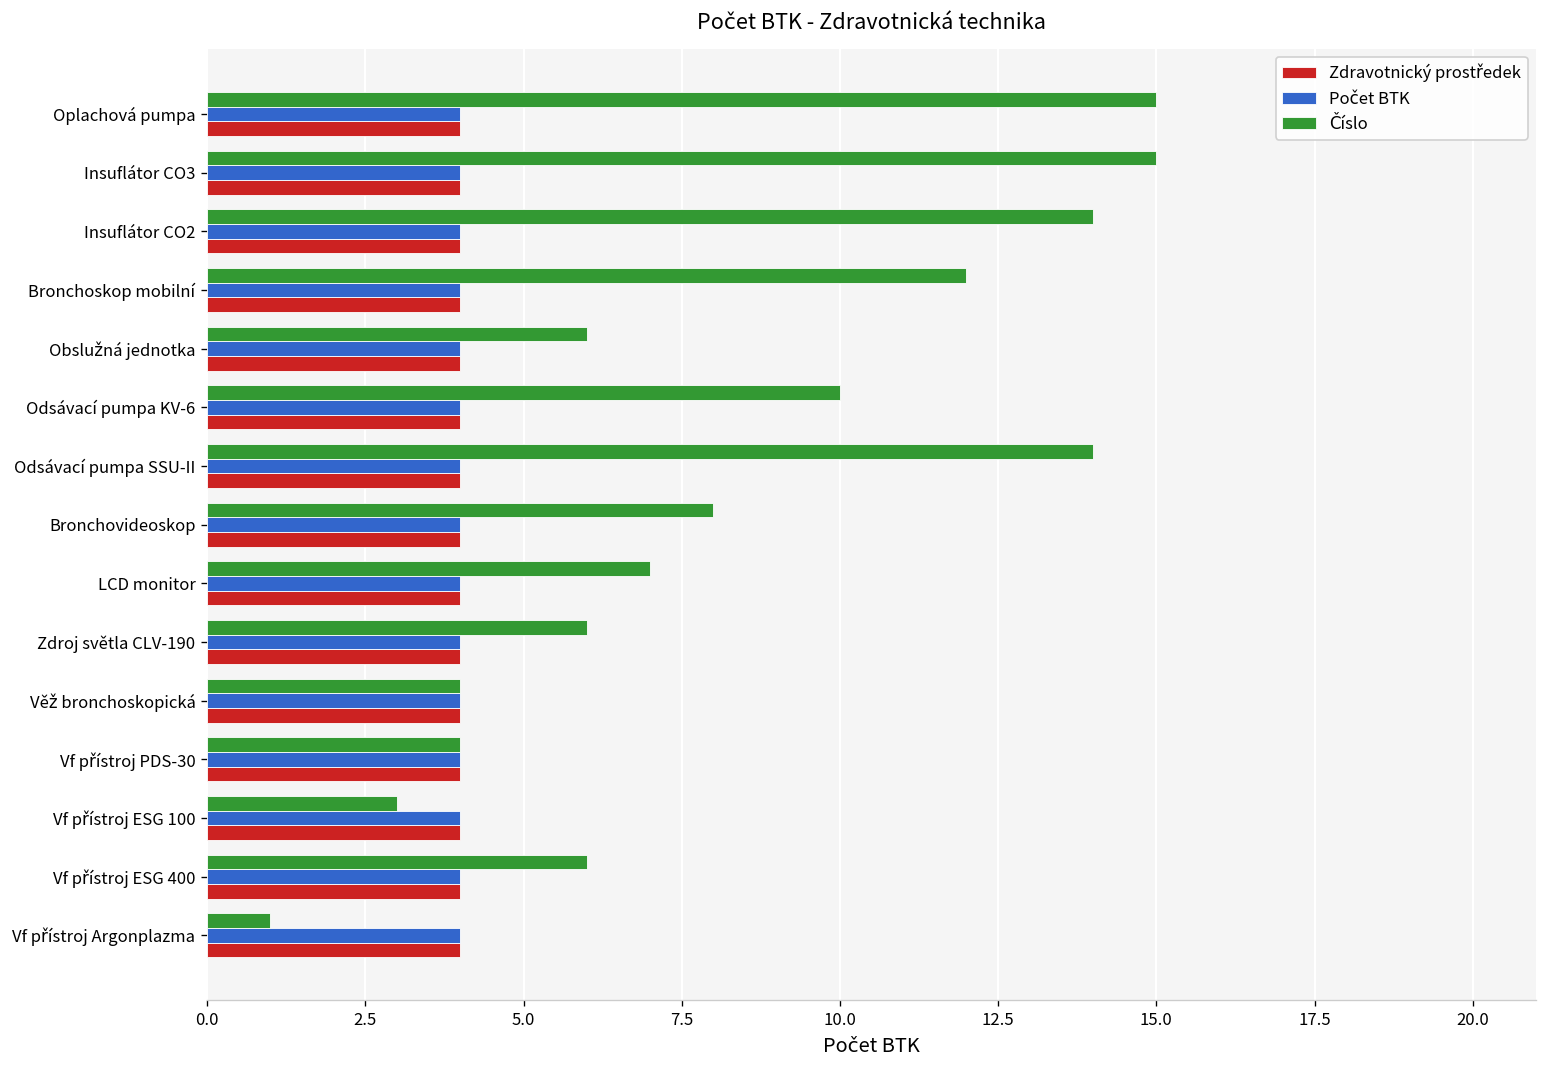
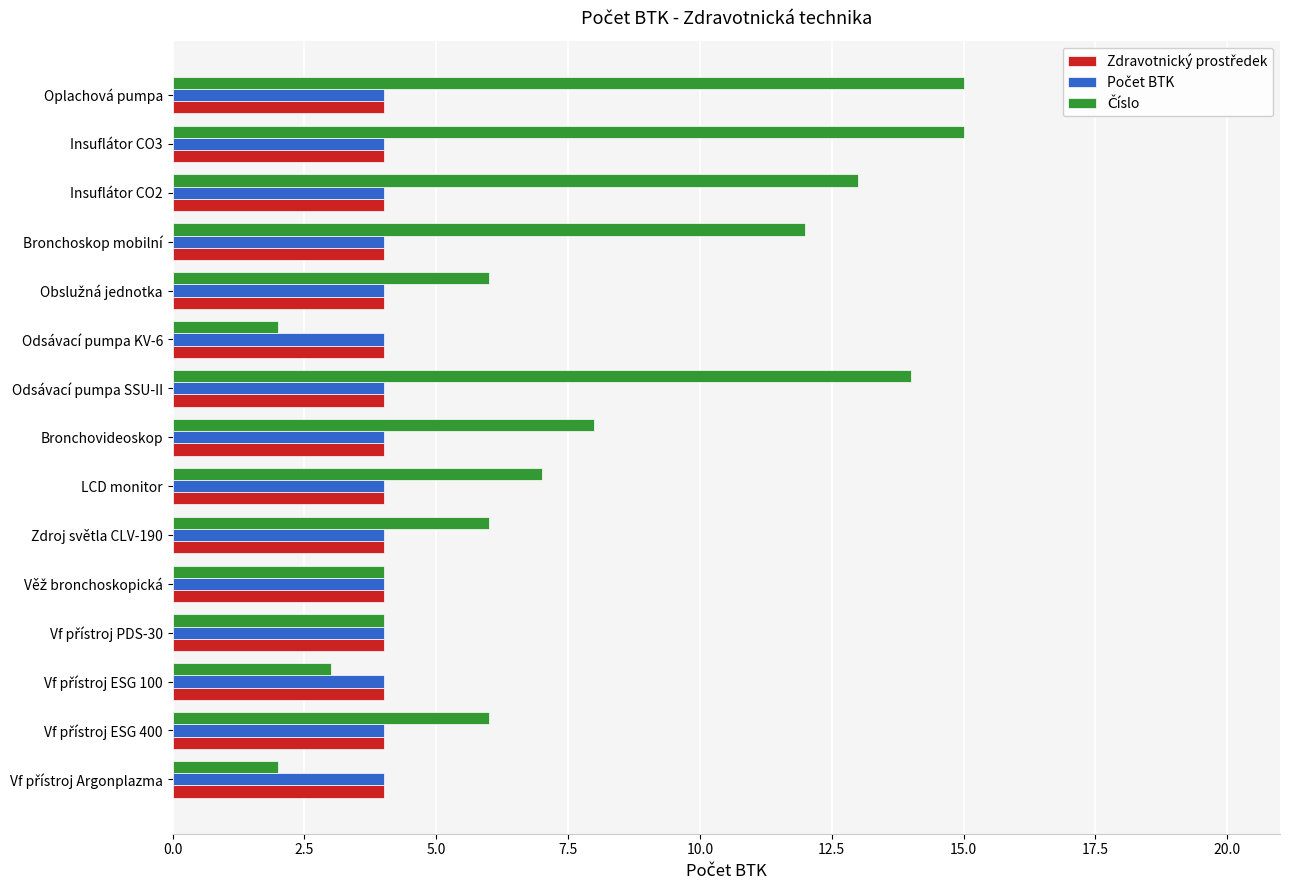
  {
    "Zdravotnický prostředek": {
      "Oplachová pumpa": 4,
      "Insuflátor CO3": 4,
      "Insuflátor CO2": 4,
      "Bronchoskop mobilní": 4,
      "Obslužná jednotka": 4,
      "Odsávací pumpa KV-6": 4,
      "Odsávací pumpa SSU-II": 4,
      "Bronchovideoskop": 4,
      "LCD monitor": 4,
      "Zdroj světla CLV-190": 4,
      "Věž bronchoskopická": 4,
      "Vf přístroj PDS-30": 4,
      "Vf přístroj ESG 100": 4,
      "Vf přístroj ESG 400": 4,
      "Vf přístroj Argonplazma": 4
    },
    "Počet BTK": {
      "Oplachová pumpa": 4,
      "Insuflátor CO3": 4,
      "Insuflátor CO2": 4,
      "Bronchoskop mobilní": 4,
      "Obslužná jednotka": 4,
      "Odsávací pumpa KV-6": 4,
      "Odsávací pumpa SSU-II": 4,
      "Bronchovideoskop": 4,
      "LCD monitor": 4,
      "Zdroj světla CLV-190": 4,
      "Věž bronchoskopická": 4,
      "Vf přístroj PDS-30": 4,
      "Vf přístroj ESG 100": 4,
      "Vf přístroj ESG 400": 4,
      "Vf přístroj Argonplazma": 4
    },
    "Číslo": {
      "Oplachová pumpa": 15,
      "Insuflátor CO3": 15,
-     "Insuflátor CO2": 14,
+     "Insuflátor CO2": 13,
      "Bronchoskop mobilní": 12,
      "Obslužná jednotka": 6,
-     "Odsávací pumpa KV-6": 10,
+     "Odsávací pumpa KV-6": 2,
      "Odsávací pumpa SSU-II": 14,
      "Bronchovideoskop": 8,
      "LCD monitor": 7,
      "Zdroj světla CLV-190": 6,
      "Věž bronchoskopická": 4,
      "Vf přístroj PDS-30": 4,
      "Vf přístroj ESG 100": 3,
      "Vf přístroj ESG 400": 6,
-     "Vf přístroj Argonplazma": 1
+     "Vf přístroj Argonplazma": 2
    }
  }
